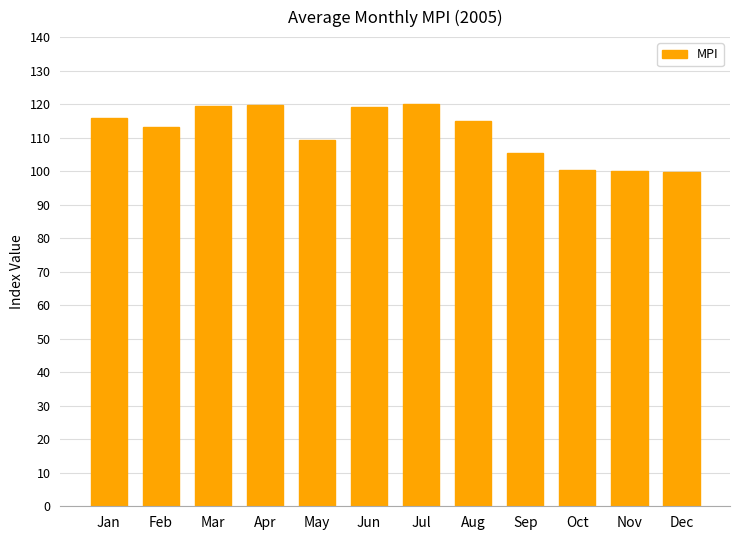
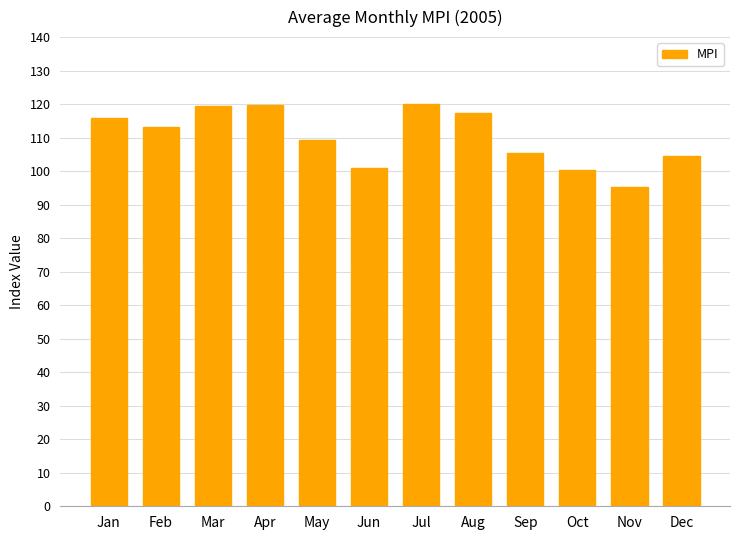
  {
    "Jan": 116,
    "Feb": 113,
    "Mar": 119,
    "Apr": 120,
    "May": 109,
-   "Jun": 119,
+   "Jun": 101,
    "Jul": 120,
-   "Aug": 115,
+   "Aug": 117,
    "Sep": 106,
    "Oct": 100,
-   "Nov": 100,
-   "Dec": 100
+   "Nov": 95,
+   "Dec": 105
  }
